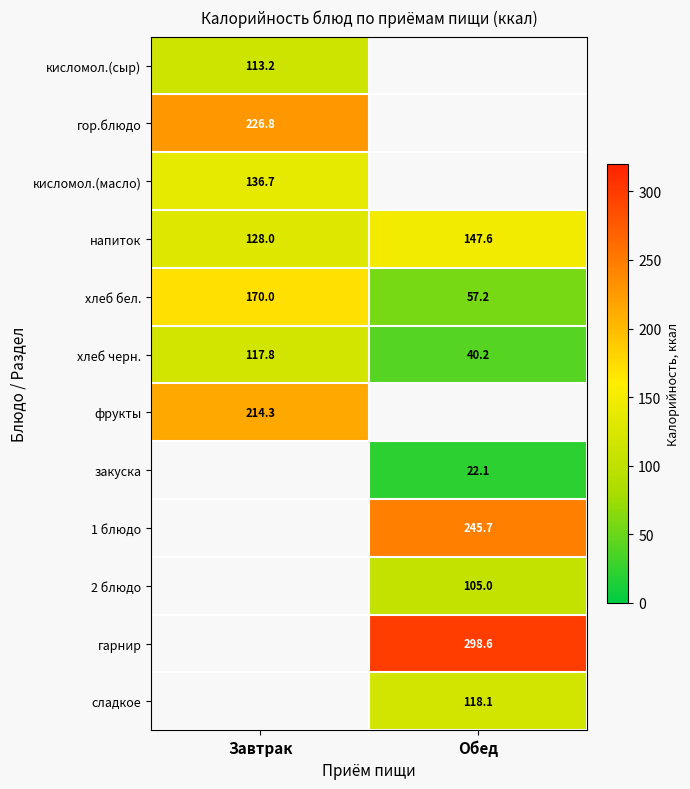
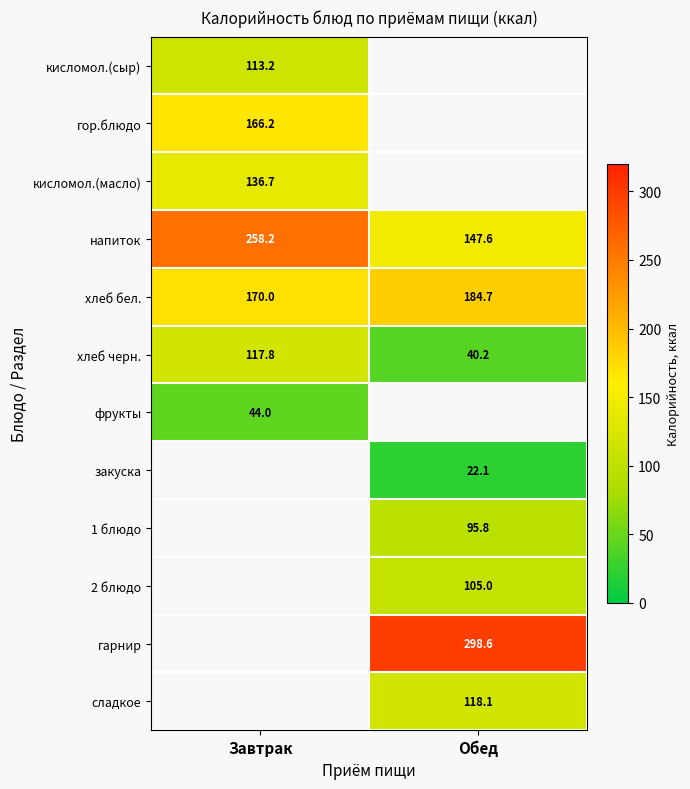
  {
    "кисломол.(сыр)": {
      "Завтрак": 113.2
    },
    "гор.блюдо": {
-     "Завтрак": 226.8
+     "Завтрак": 166.2
    },
    "кисломол.(масло)": {
      "Завтрак": 136.7
    },
    "напиток": {
-     "Завтрак": 128.0,
+     "Завтрак": 258.2,
      "Обед": 147.6
    },
    "хлеб бел.": {
      "Завтрак": 170.0,
-     "Обед": 57.2
+     "Обед": 184.7
    },
    "хлеб черн.": {
      "Завтрак": 117.8,
      "Обед": 40.2
    },
    "фрукты": {
-     "Завтрак": 214.3
+     "Завтрак": 44.0
    },
    "закуска": {
      "Обед": 22.1
    },
    "1 блюдо": {
-     "Обед": 245.7
+     "Обед": 95.8
    },
    "2 блюдо": {
      "Обед": 105.0
    },
    "гарнир": {
      "Обед": 298.6
    },
    "сладкое": {
      "Обед": 118.1
    }
  }
